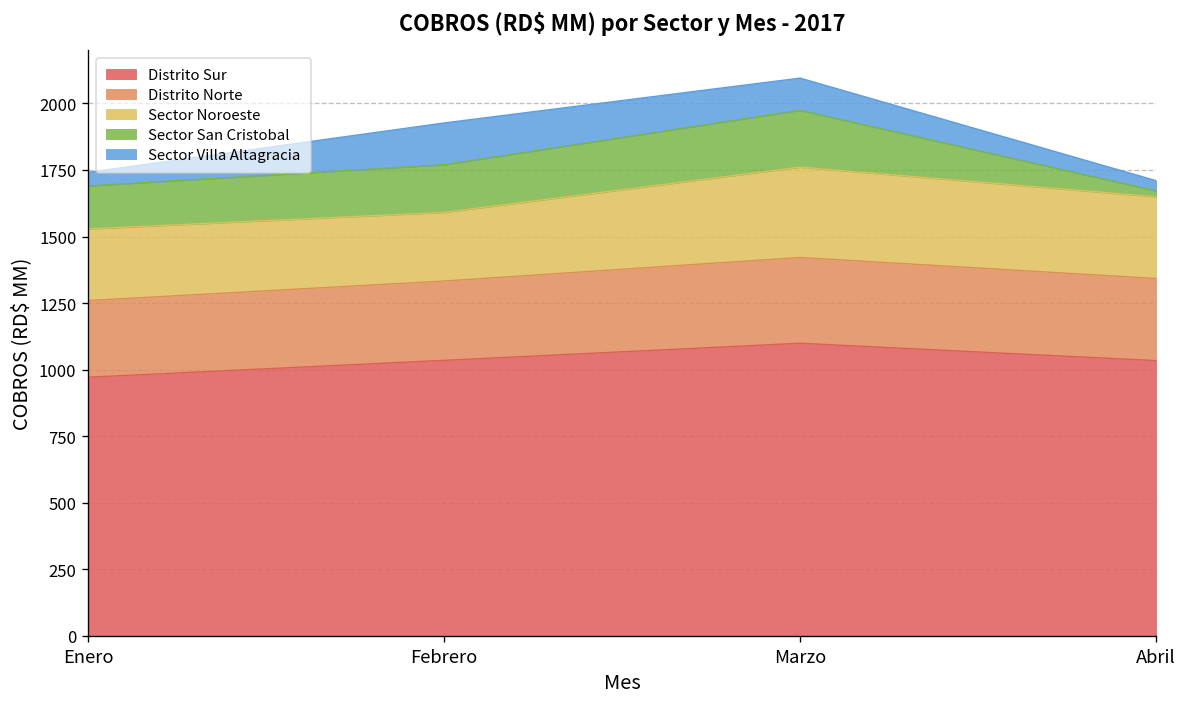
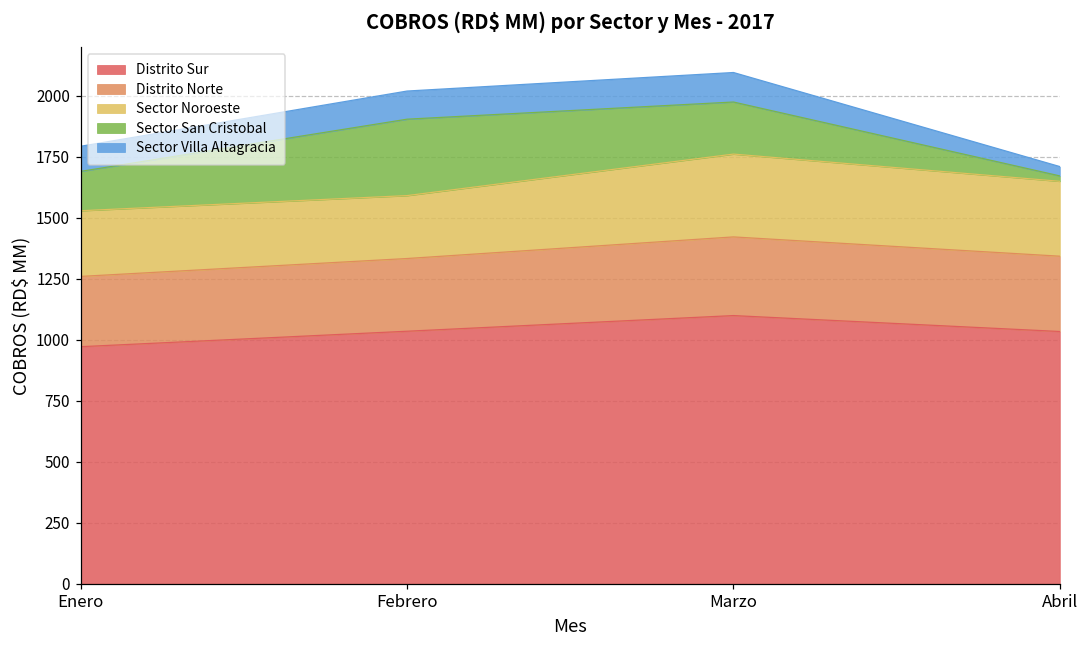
  {
    "Sector San Cristobal": {
      "Enero": 160,
-     "Febrero": 180,
+     "Febrero": 310,
      "Marzo": 210,
      "Abril": 20
    },
    "Sector Villa Altagracia": {
-     "Enero": 50,
-     "Febrero": 160,
+     "Enero": 100,
+     "Febrero": 120,
      "Marzo": 120,
      "Abril": 40
    }
  }
